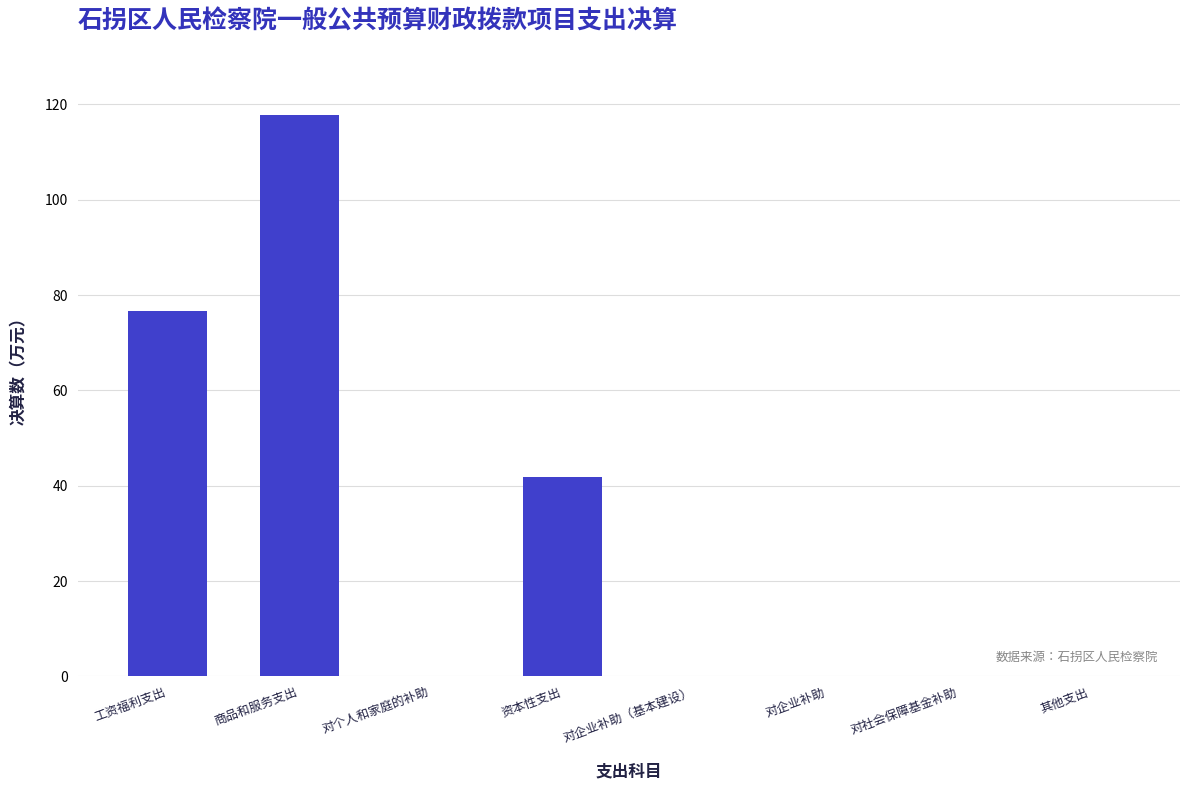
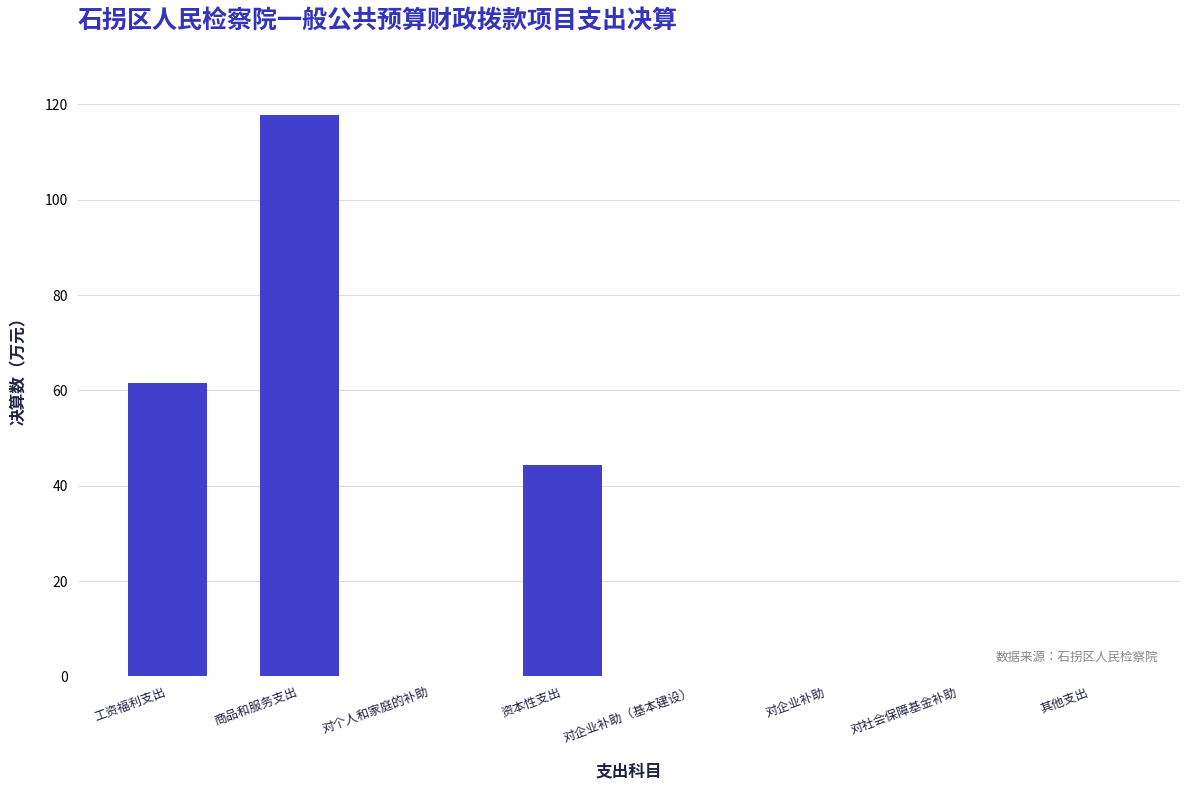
  {
-   "工资福利支出": 77,
+   "工资福利支出": 62,
    "商品和服务支出": 118,
    "对个人和家庭的补助": 0,
-   "资本性支出": 42,
+   "资本性支出": 44,
    "对企业补助（基本建设）": 0,
    "对企业补助": 0,
    "对社会保障基金补助": 0,
    "其他支出": 0
  }
